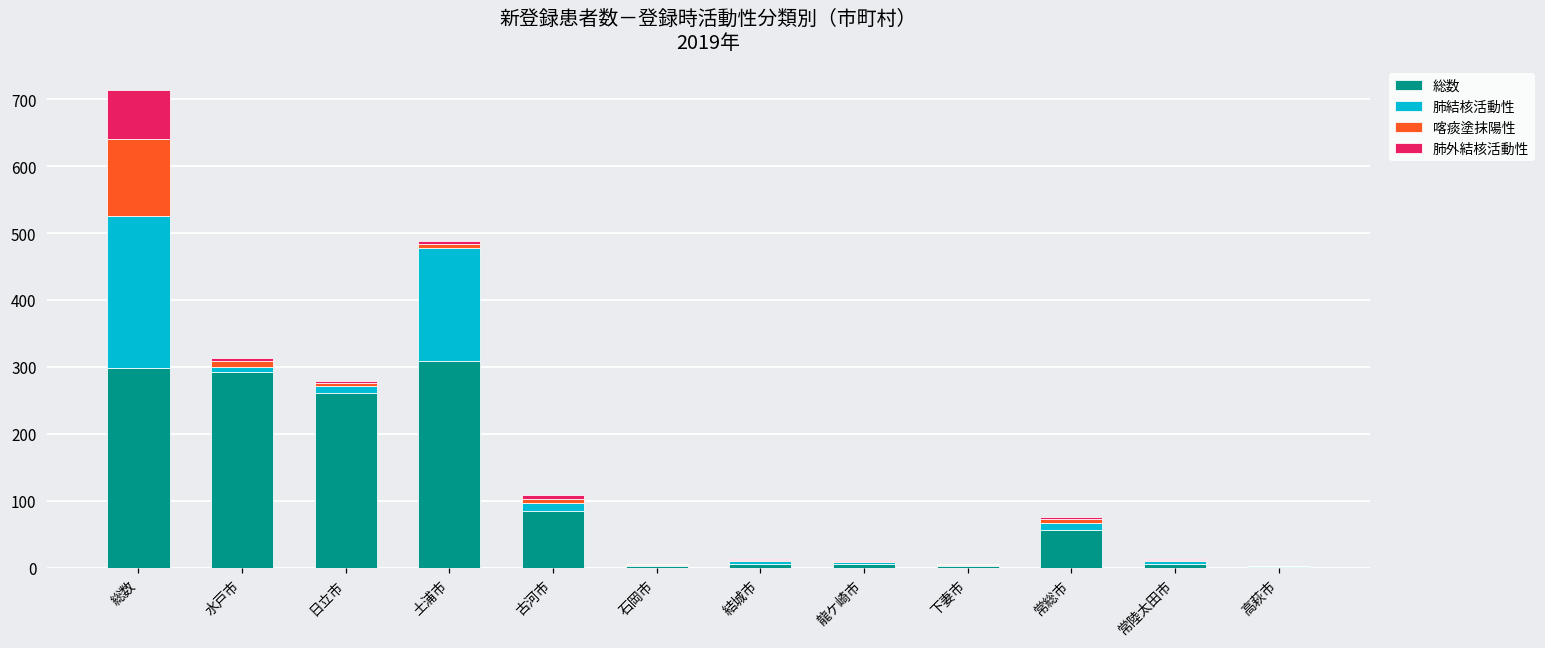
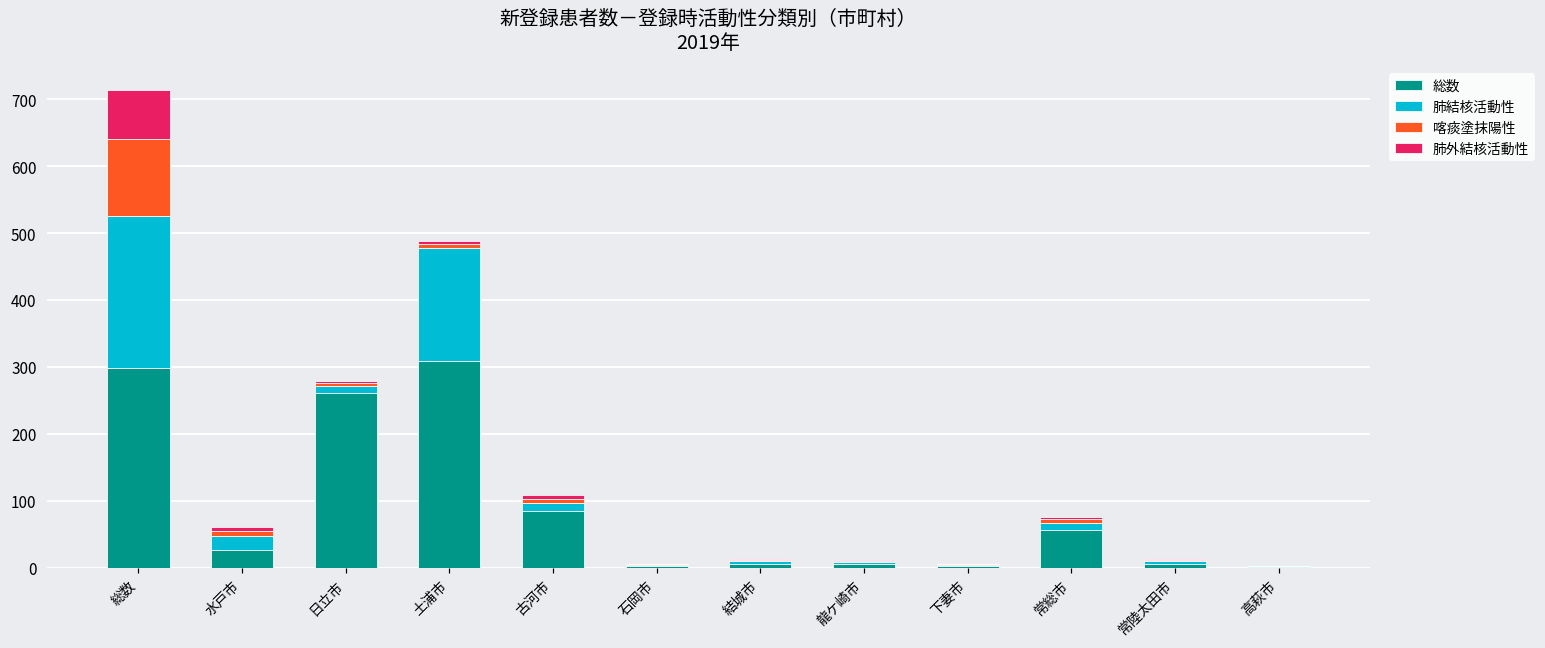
  {
    "総数": {
      "総数": 300,
-     "水戸市": 290,
+     "水戸市": 30,
      "日立市": 260,
      "土浦市": 310,
      "古河市": 80,
      "結城市": 10,
      "龍ケ崎市": 10,
      "常総市": 60,
      "常陸太田市": 10
    },
    "肺結核活動性": {
      "総数": 230,
-     "水戸市": 10,
+     "水戸市": 20,
      "日立市": 10,
      "土浦市": 170,
      "古河市": 10,
      "常総市": 10
    },
    "喀痰塗抹陽性": {
      "総数": 120,
      "水戸市": 10,
      "日立市": 10,
      "土浦市": 10,
      "古河市": 10,
      "常総市": 10
    },
    "肺外結核活動性": {
      "総数": 70,
      "水戸市": 10,
      "古河市": 10,
      "石岡市": 0,
      "下妻市": 0,
      "高萩市": 0
    }
  }
